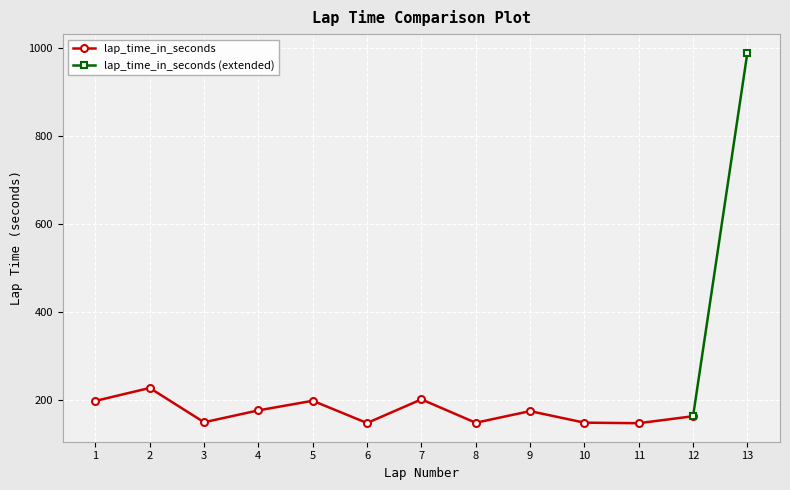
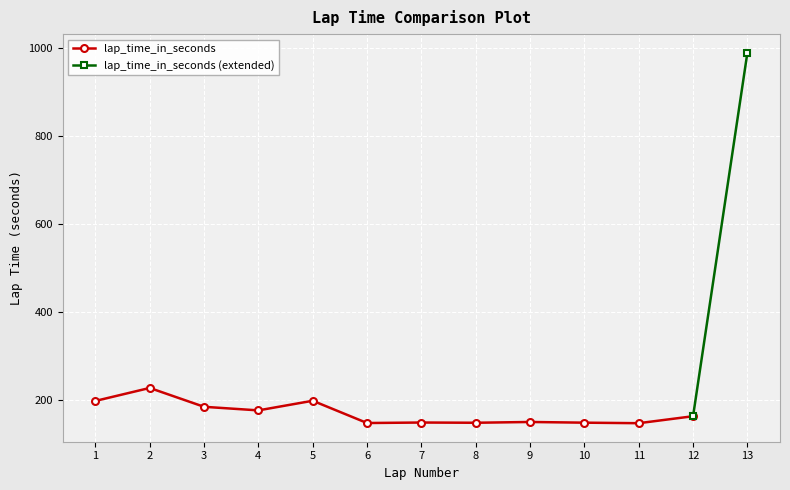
  {
    "lap_time_in_seconds": {
      "1": 200,
      "2": 230,
-     "3": 150,
+     "3": 180,
      "4": 180,
      "5": 200,
      "6": 150,
-     "7": 200,
+     "7": 150,
      "8": 150,
-     "9": 170,
+     "9": 150,
      "10": 150,
      "11": 150
    },
    "lap_time_in_seconds (extended)": {
      "13": 990
    }
  }
